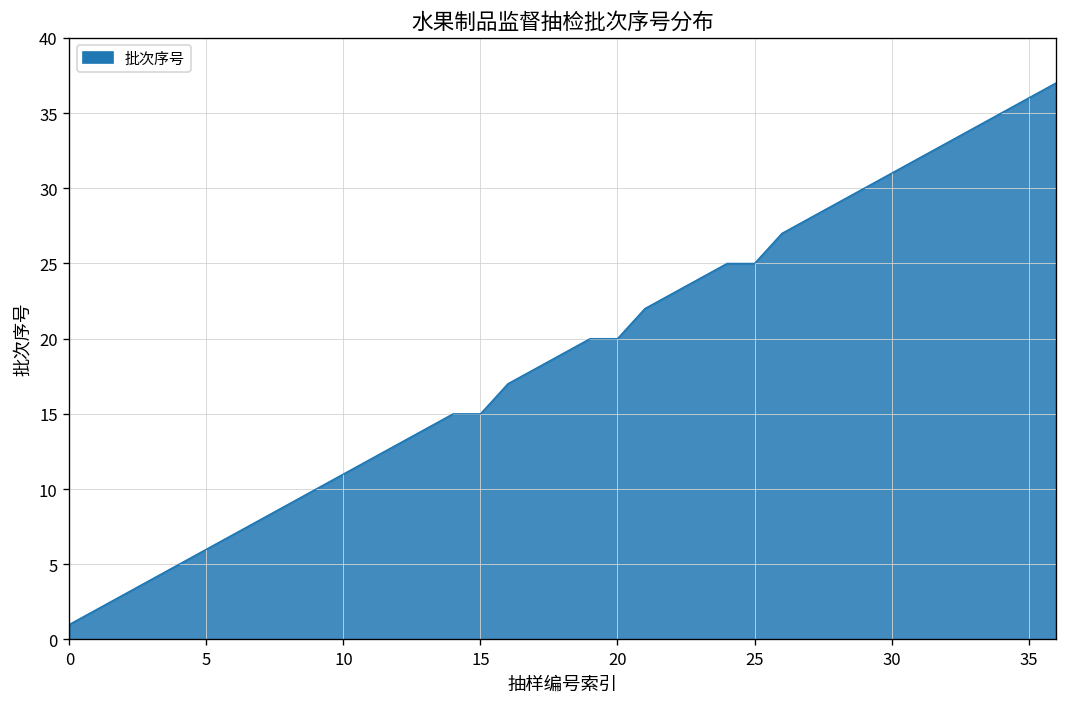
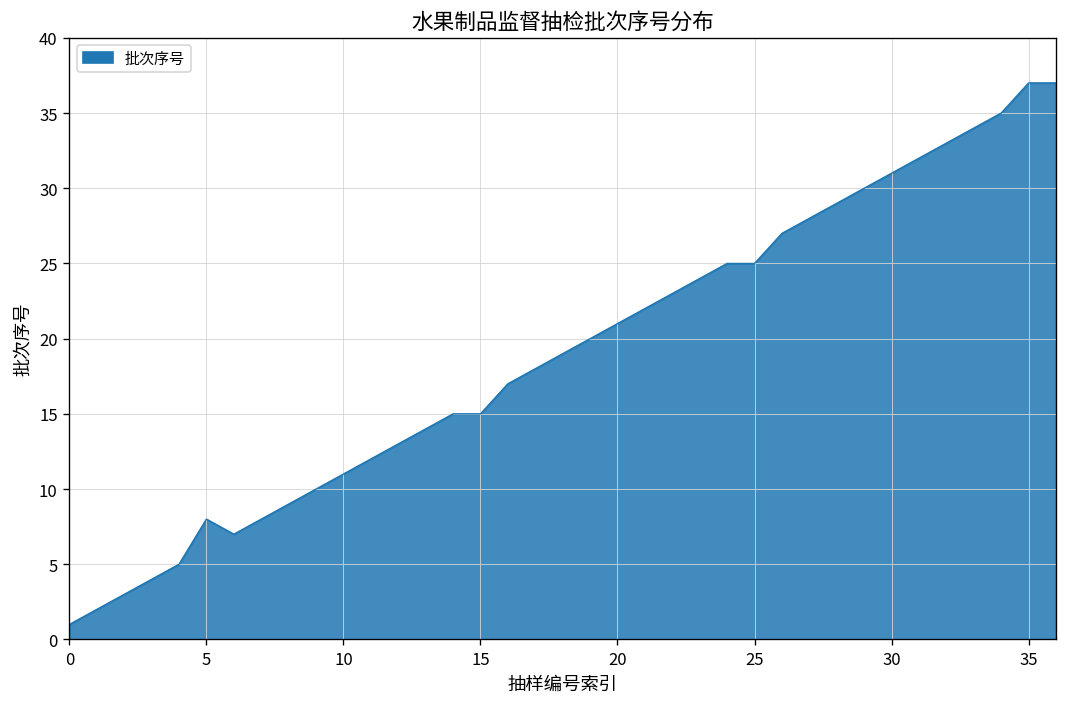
  {
    "0": 1,
-   "5": 6,
+   "5": 8,
    "10": 11,
    "15": 15,
-   "20": 20,
+   "20": 21,
    "25": 25,
    "30": 31,
-   "35": 36
+   "35": 37
  }
